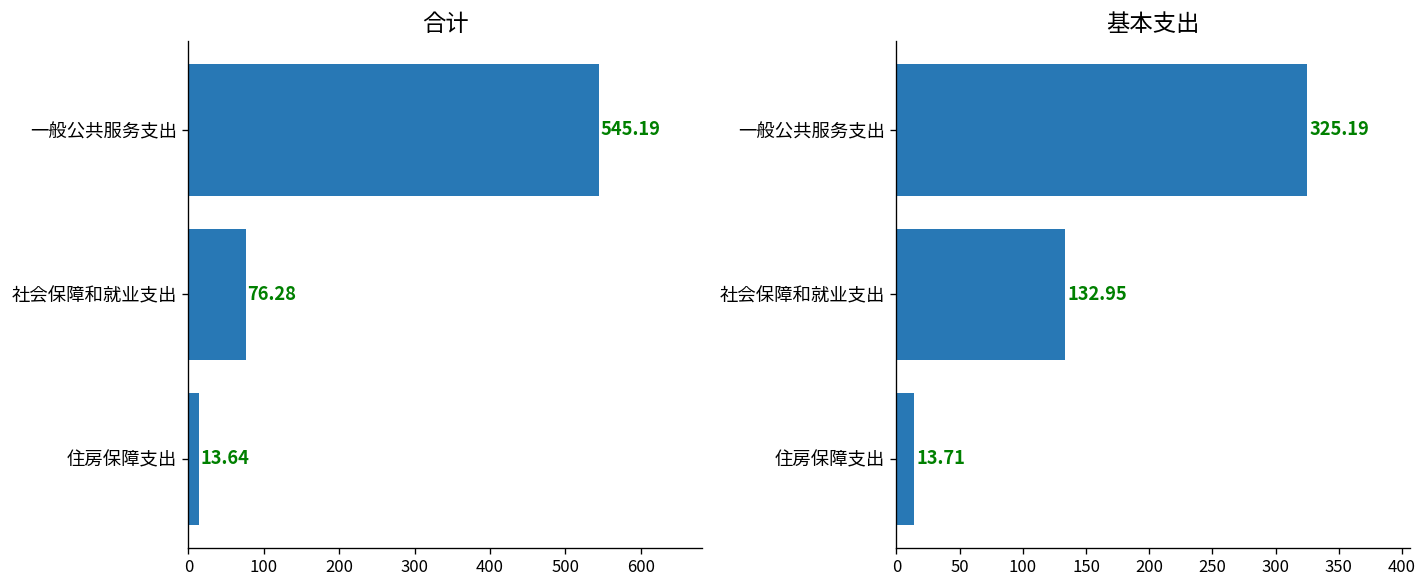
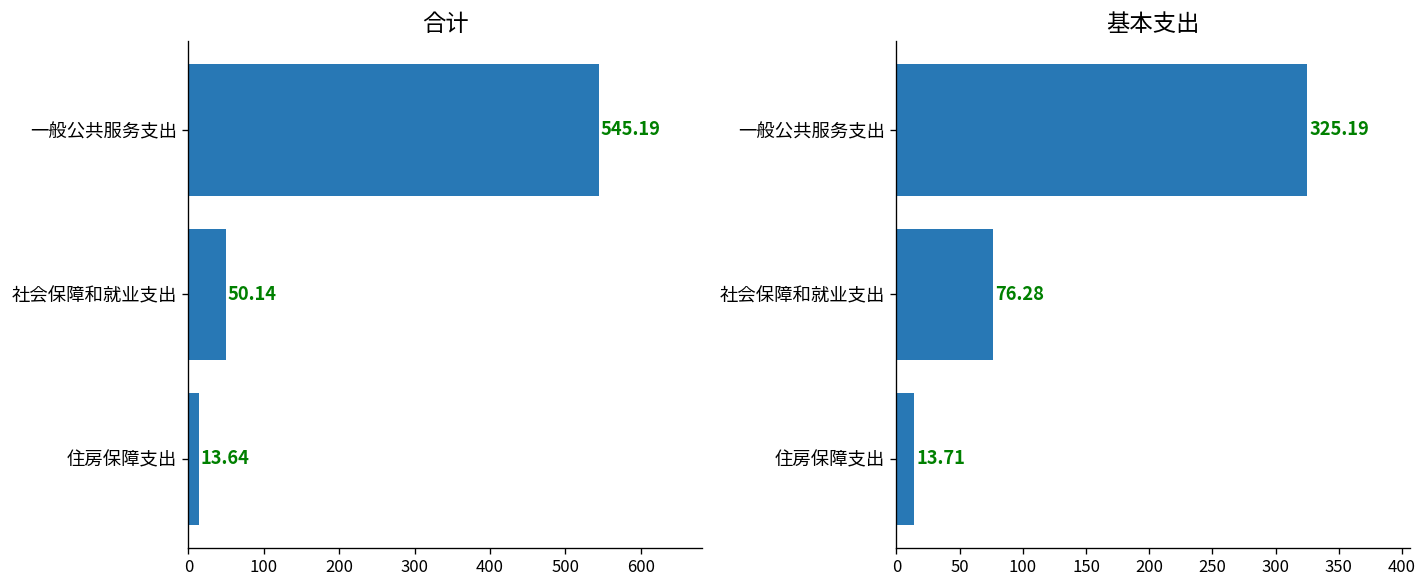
  {
    "合计": {
      "一般公共服务支出": 545.19,
-     "社会保障和就业支出": 76.28,
+     "社会保障和就业支出": 50.14,
      "住房保障支出": 13.64
    },
    "基本支出": {
      "一般公共服务支出": 325.19,
-     "社会保障和就业支出": 132.95,
+     "社会保障和就业支出": 76.28,
      "住房保障支出": 13.71
    }
  }
